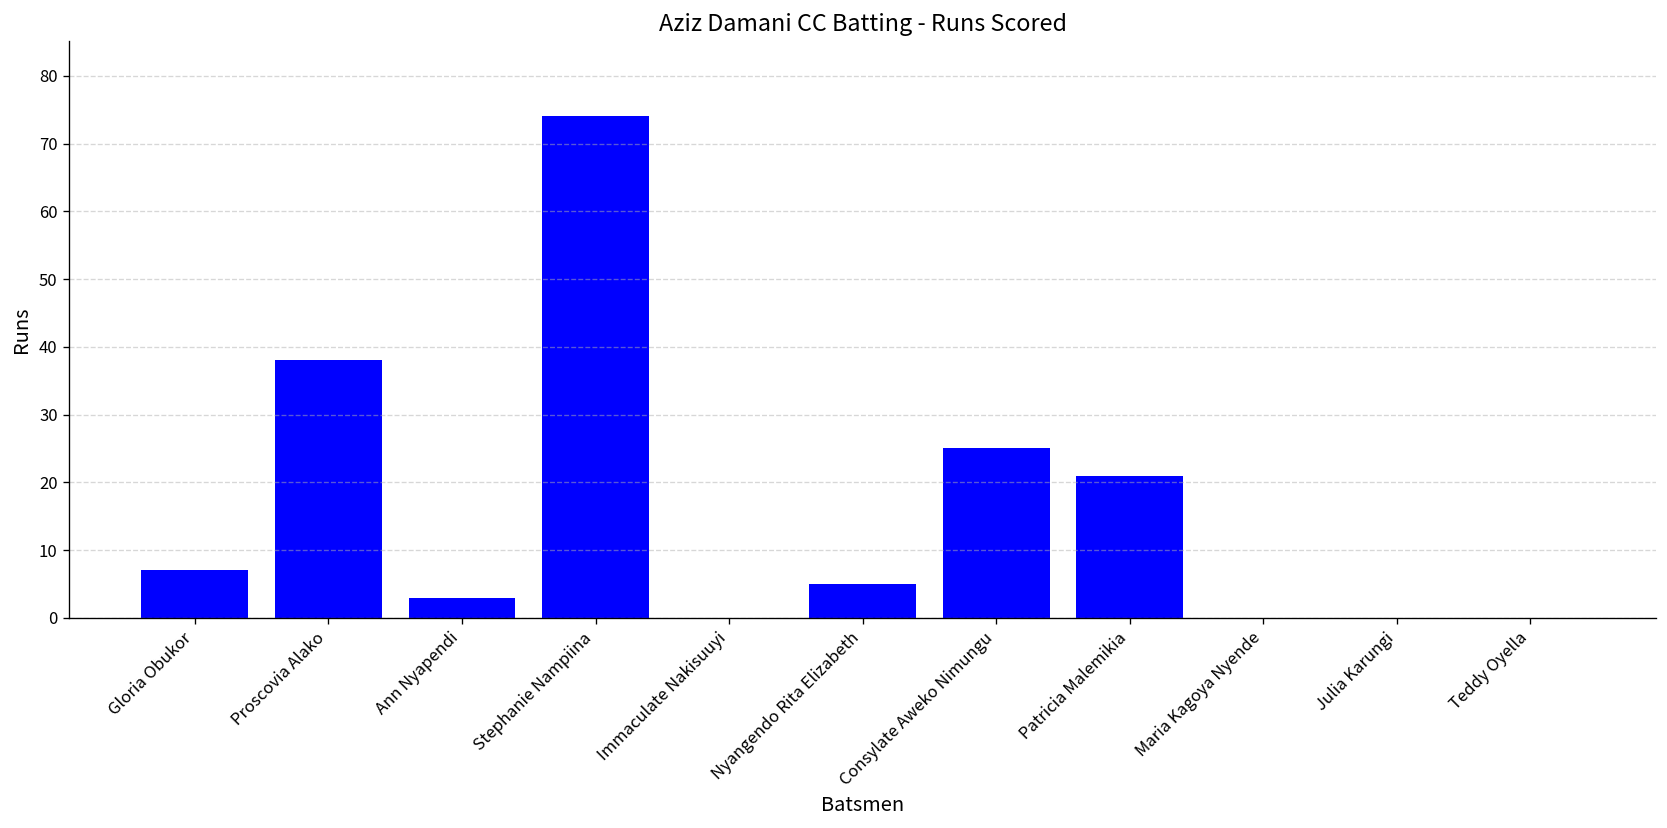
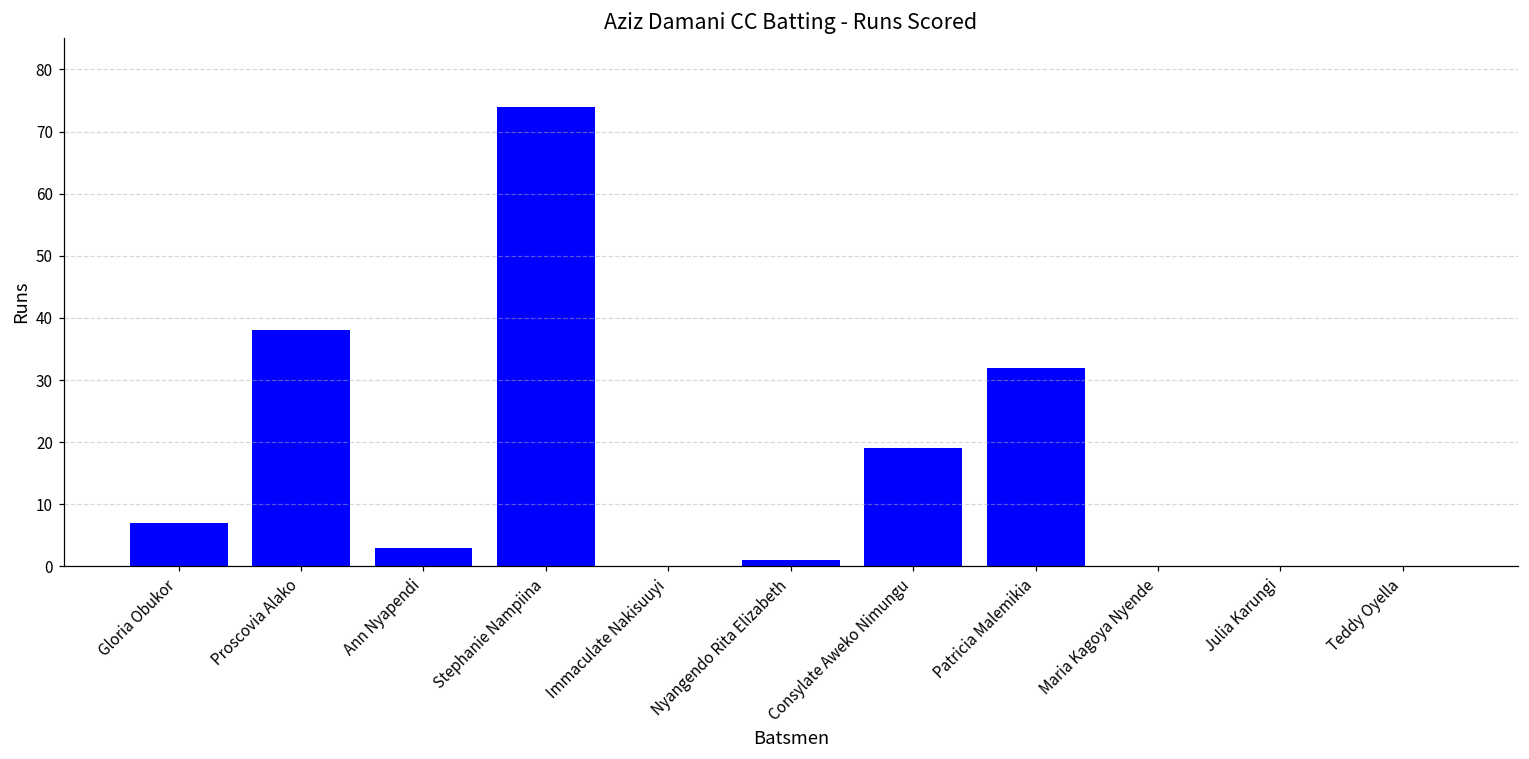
  {
    "Gloria Obukor": 7,
    "Proscovia Alako": 38,
    "Ann Nyapendi": 3,
    "Stephanie Nampiina": 74,
    "Immaculate Nakisuuyi": 0,
-   "Nyangendo Rita Elizabeth": 5,
-   "Consylate Aweko Nimungu": 25,
-   "Patricia Malemikia": 21,
+   "Nyangendo Rita Elizabeth": 1,
+   "Consylate Aweko Nimungu": 19,
+   "Patricia Malemikia": 32,
    "Maria Kagoya Nyende": 0,
    "Julia Karungi": 0,
    "Teddy Oyella": 0
  }
